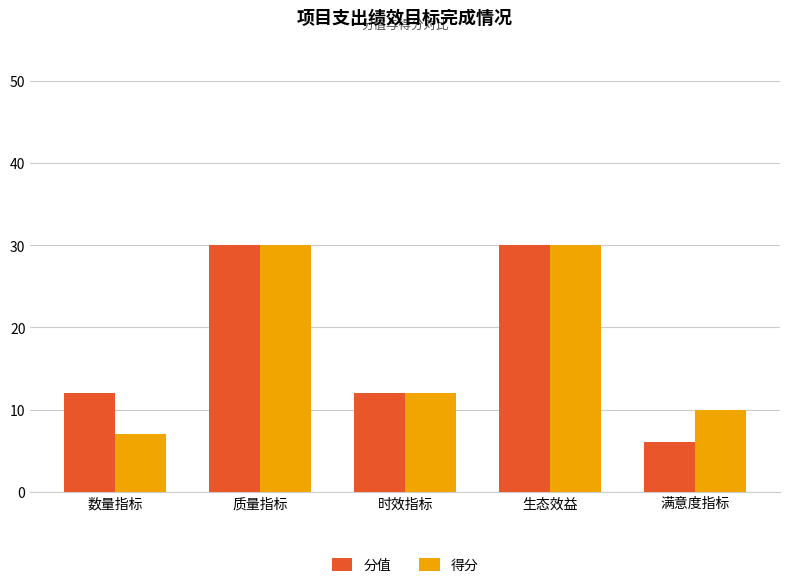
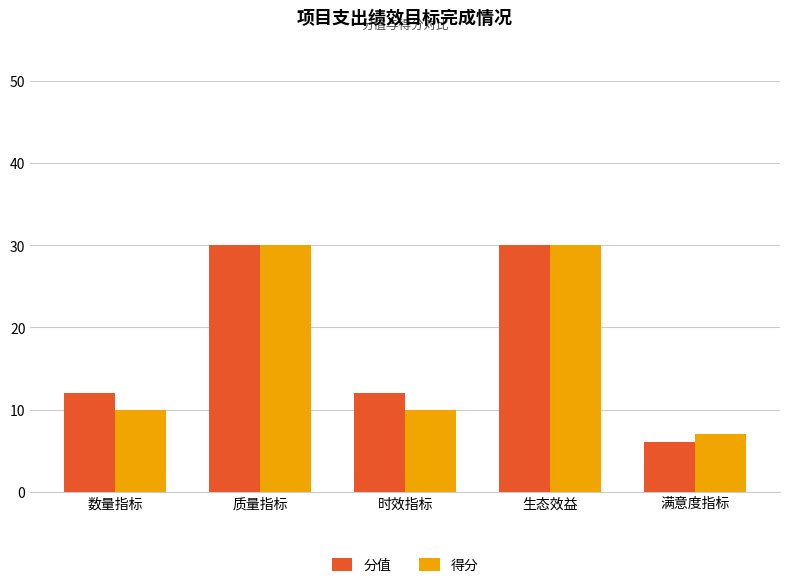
  {
    "分值": {
      "数量指标": 12,
      "质量指标": 30,
      "时效指标": 12,
      "生态效益": 30,
      "满意度指标": 6
    },
    "得分": {
-     "数量指标": 7,
+     "数量指标": 10,
      "质量指标": 30,
-     "时效指标": 12,
+     "时效指标": 10,
      "生态效益": 30,
-     "满意度指标": 10
+     "满意度指标": 7
    }
  }
